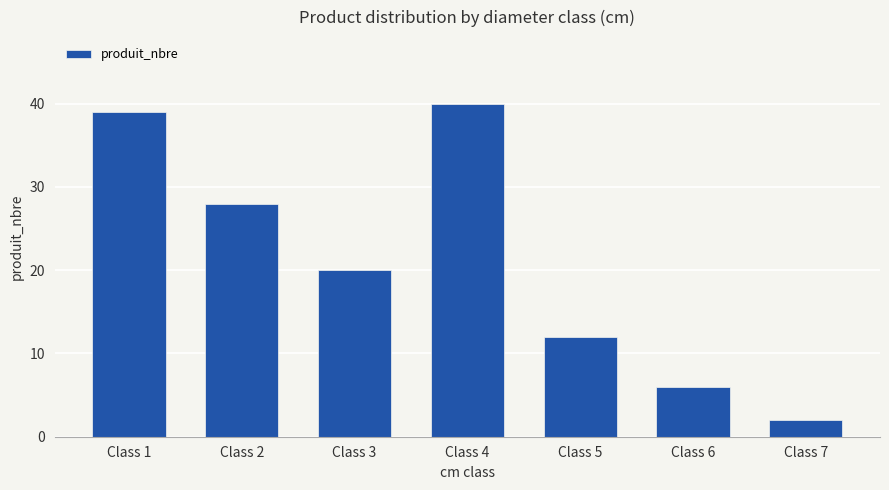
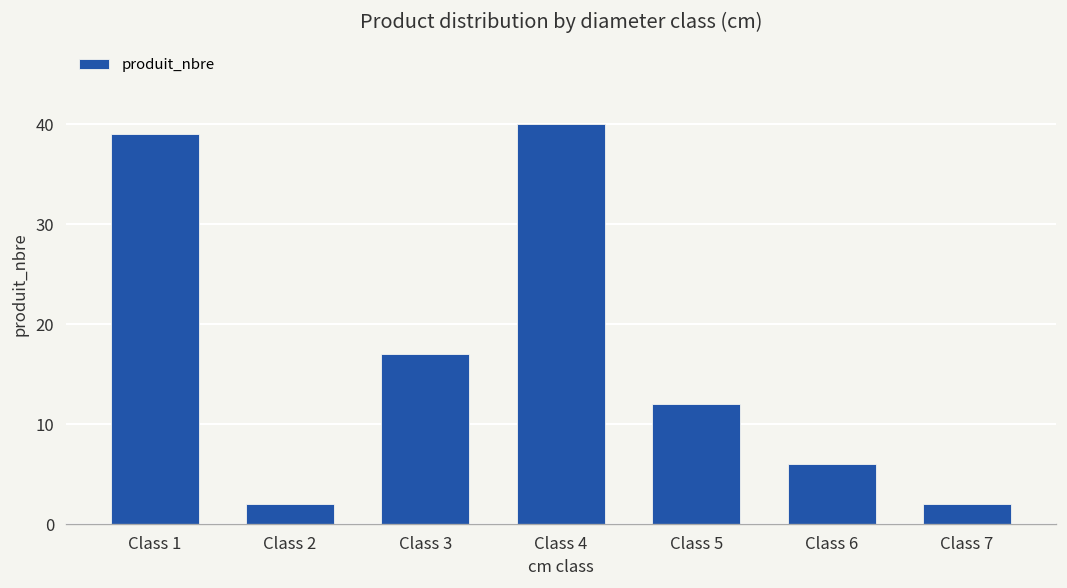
  {
    "Class 1": 39,
-   "Class 2": 28,
-   "Class 3": 20,
+   "Class 2": 2,
+   "Class 3": 17,
    "Class 4": 40,
    "Class 5": 12,
    "Class 6": 6,
    "Class 7": 2
  }
